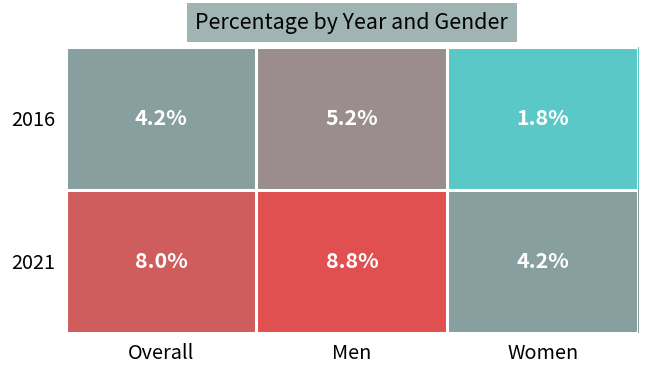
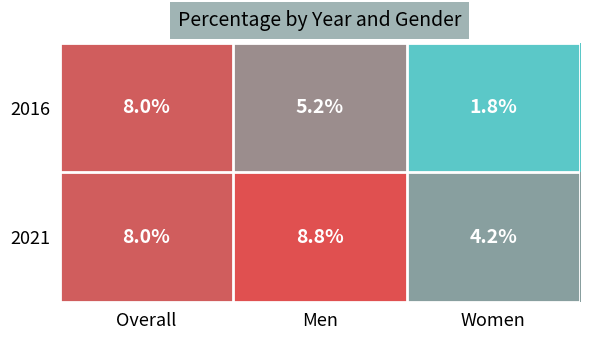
  {
    "2016": {
-     "Overall": "4.2%",
+     "Overall": "8.0%",
      "Men": "5.2%",
      "Women": "1.8%"
    },
    "2021": {
      "Overall": "8.0%",
      "Men": "8.8%",
      "Women": "4.2%"
    }
  }
